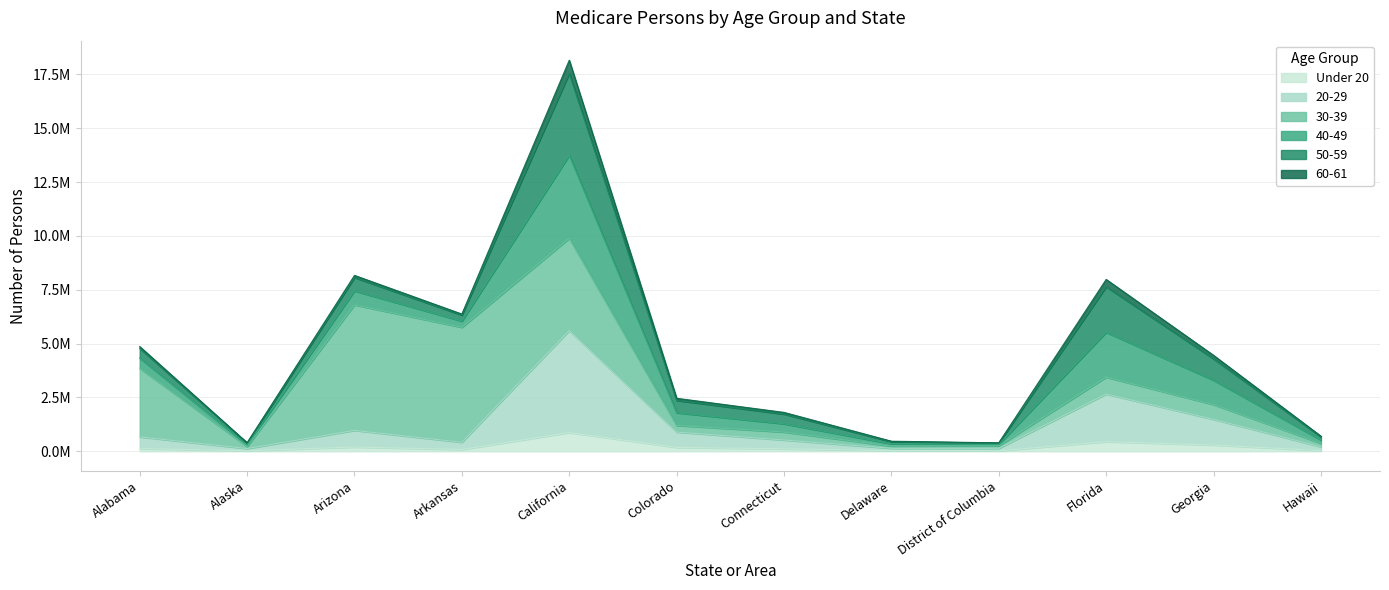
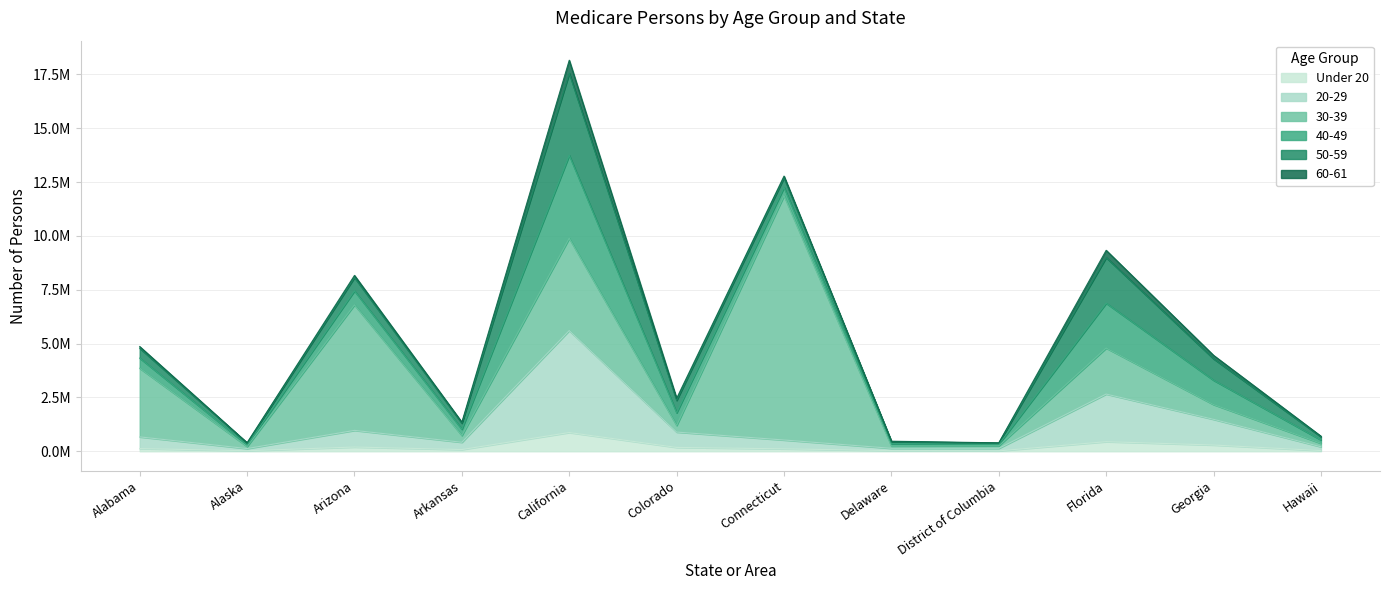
  {
    "30-39": {
      "Alabama": 3200000,
      "Arizona": 5800000,
-     "Arkansas": 5300000,
+     "Arkansas": 300000,
      "California": 4300000,
      "Colorado": 300000,
-     "Connecticut": 400000,
-     "Florida": 800000,
+     "Connecticut": 11300000,
+     "Florida": 2100000,
      "Georgia": 700000,
      "Hawaii": 200000
    }
  }
